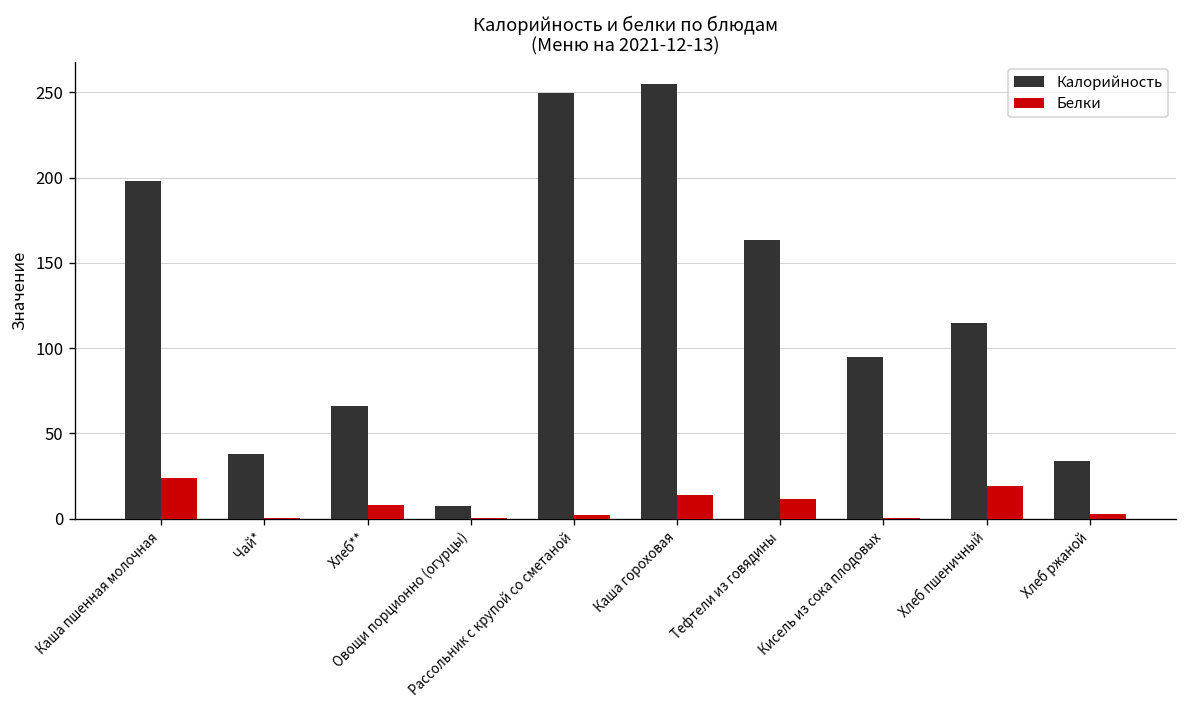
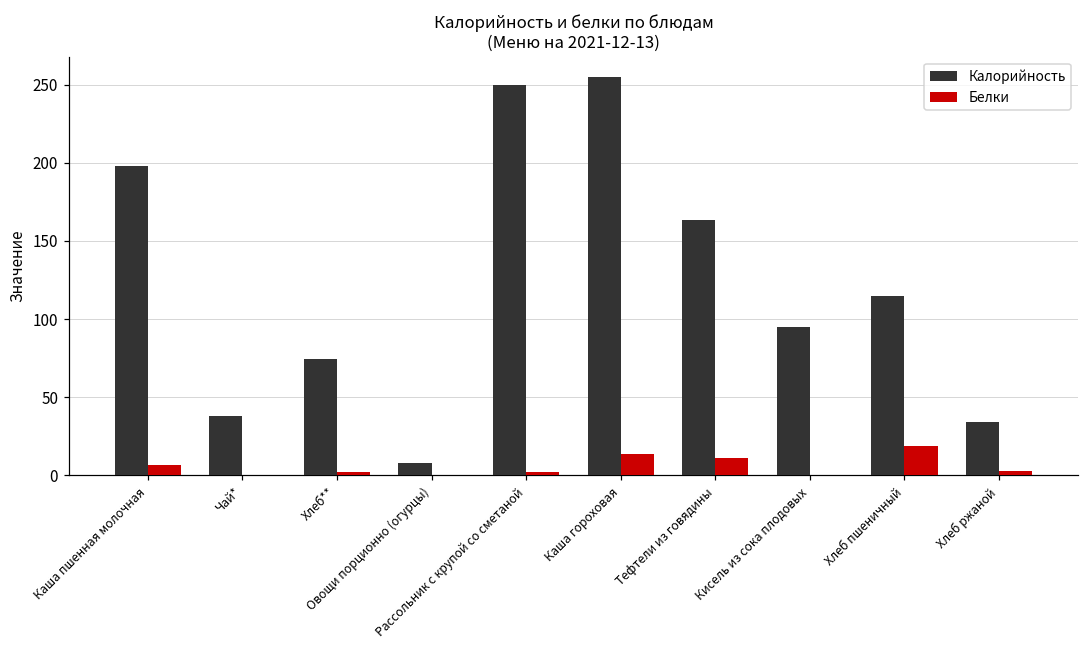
  {
    "Калорийность": {
      "Каша пшенная молочная": 198,
      "Чай*": 38,
-     "Хлеб**": 66,
+     "Хлеб**": 74,
      "Овощи порционно (огурцы)": 8,
      "Рассольник с крупой со сметаной": 250,
      "Каша гороховая": 255,
      "Тефтели из говядины": 163,
      "Кисель из сока плодовых": 95,
      "Хлеб пшеничный": 115,
      "Хлеб ржаной": 34
    },
    "Белки": {
-     "Каша пшенная молочная": 24,
-     "Хлеб**": 8,
+     "Каша пшенная молочная": 7,
+     "Хлеб**": 2,
      "Рассольник с крупой со сметаной": 2,
      "Каша гороховая": 14,
      "Тефтели из говядины": 11,
      "Хлеб пшеничный": 19,
      "Хлеб ржаной": 3
    }
  }
